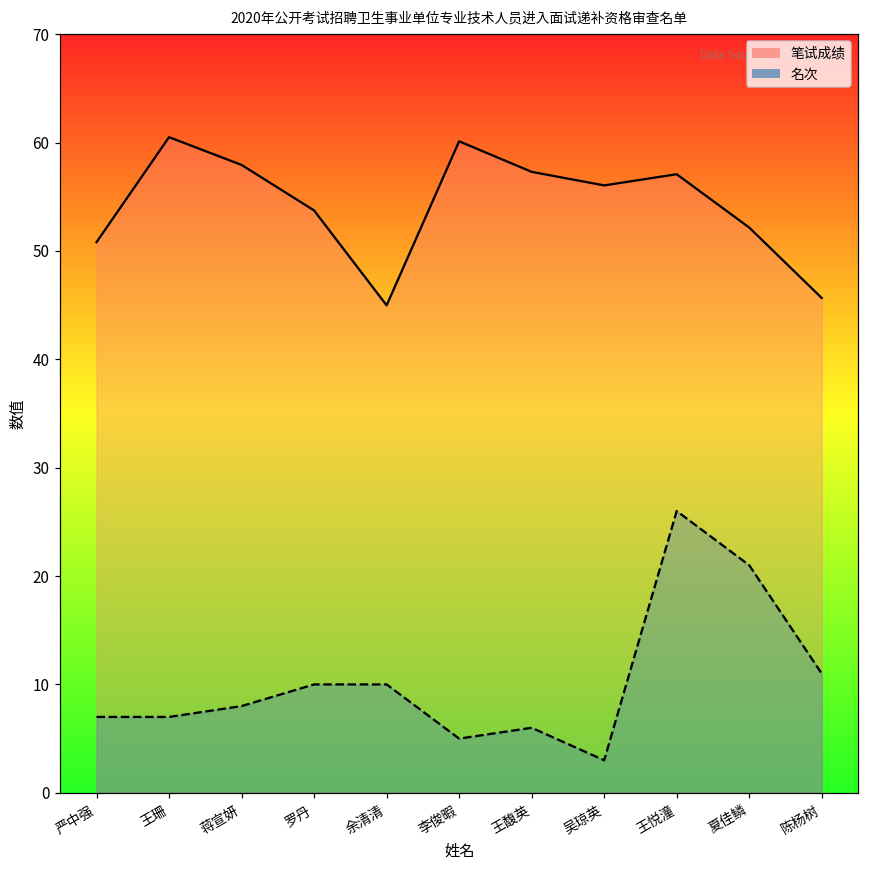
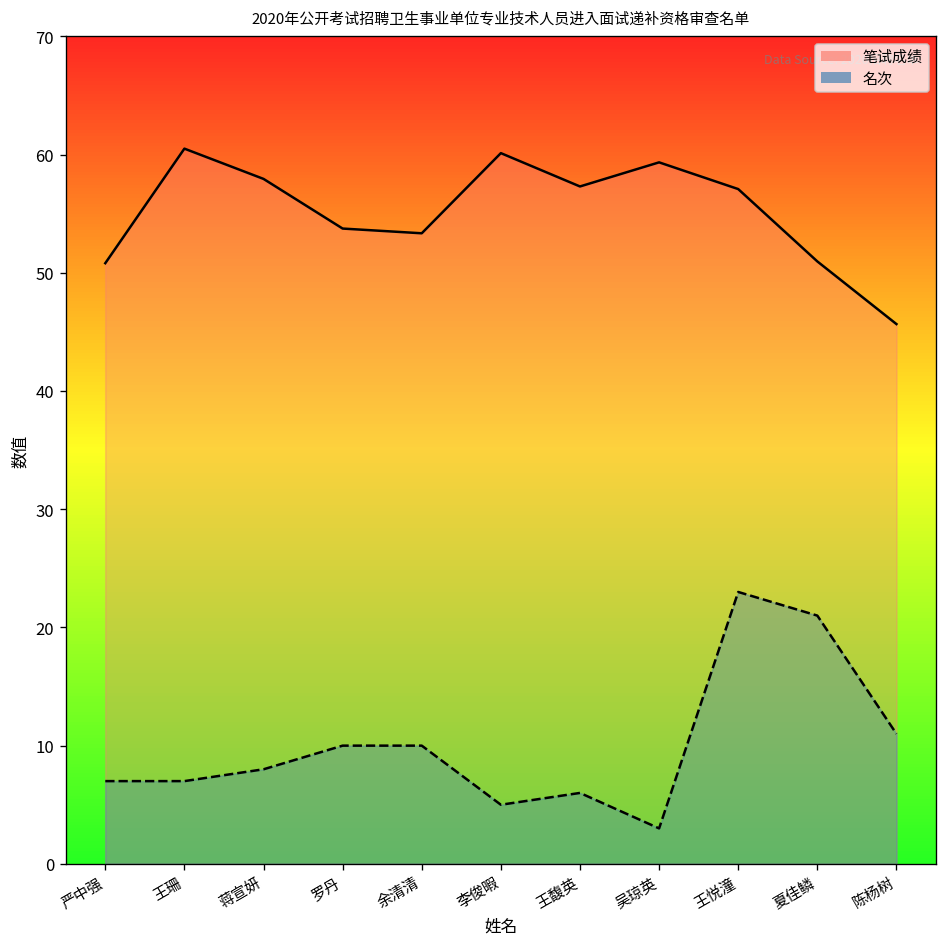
  {
    "笔试成绩": {
      "严中强": 51,
      "王珊": 61,
      "蒋宣妍": 58,
      "罗丹": 54,
-     "余清清": 45,
+     "余清清": 53,
      "李俊暇": 60,
      "王馥英": 57,
-     "吴琼英": 56,
+     "吴琼英": 59,
      "王悦潼": 57,
-     "夏佳鳞": 52,
+     "夏佳鳞": 51,
      "陈杨树": 46
    },
    "名次": {
      "严中强": 7,
      "王珊": 7,
      "蒋宣妍": 8,
      "罗丹": 10,
      "余清清": 10,
      "李俊暇": 5,
      "王馥英": 6,
      "吴琼英": 3,
-     "王悦潼": 26,
+     "王悦潼": 23,
      "夏佳鳞": 21,
      "陈杨树": 11
    }
  }
